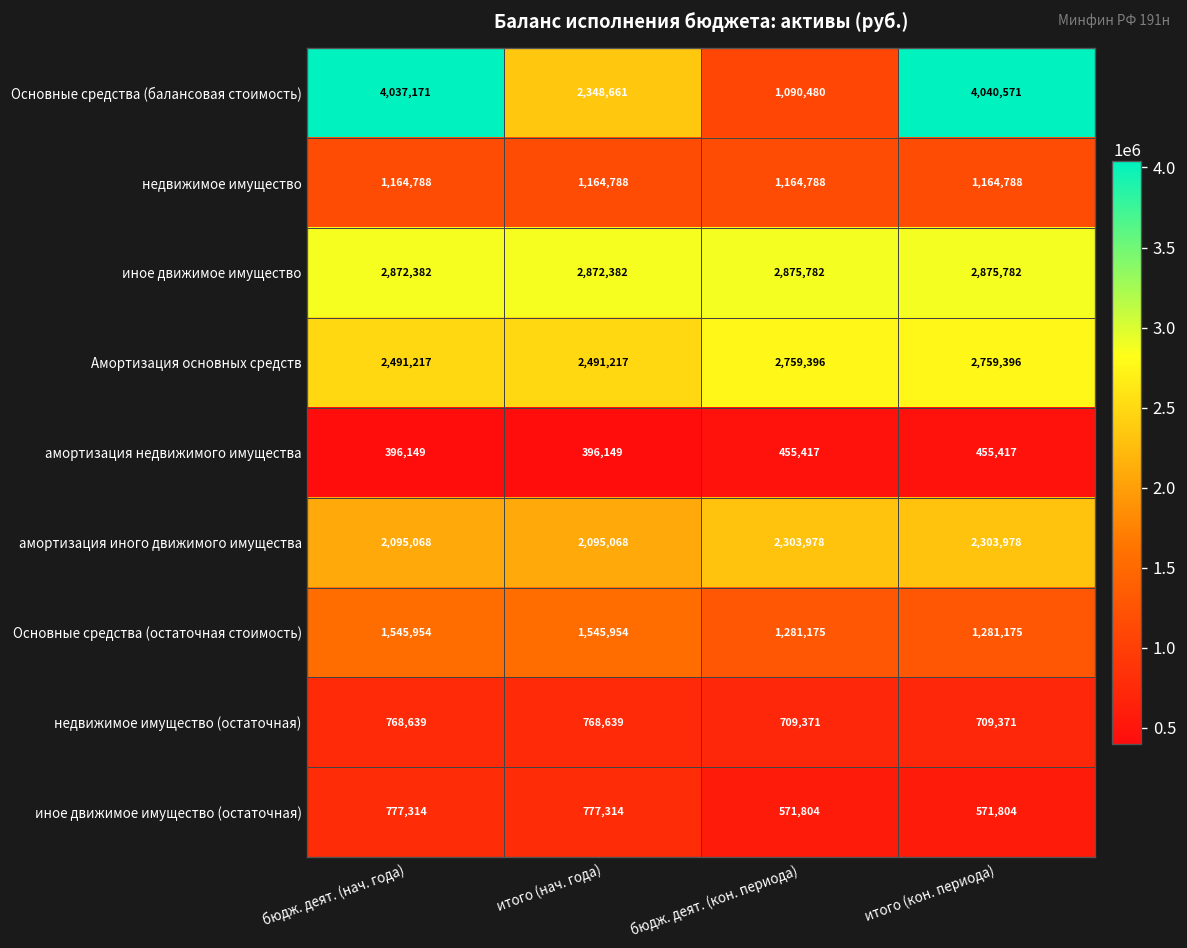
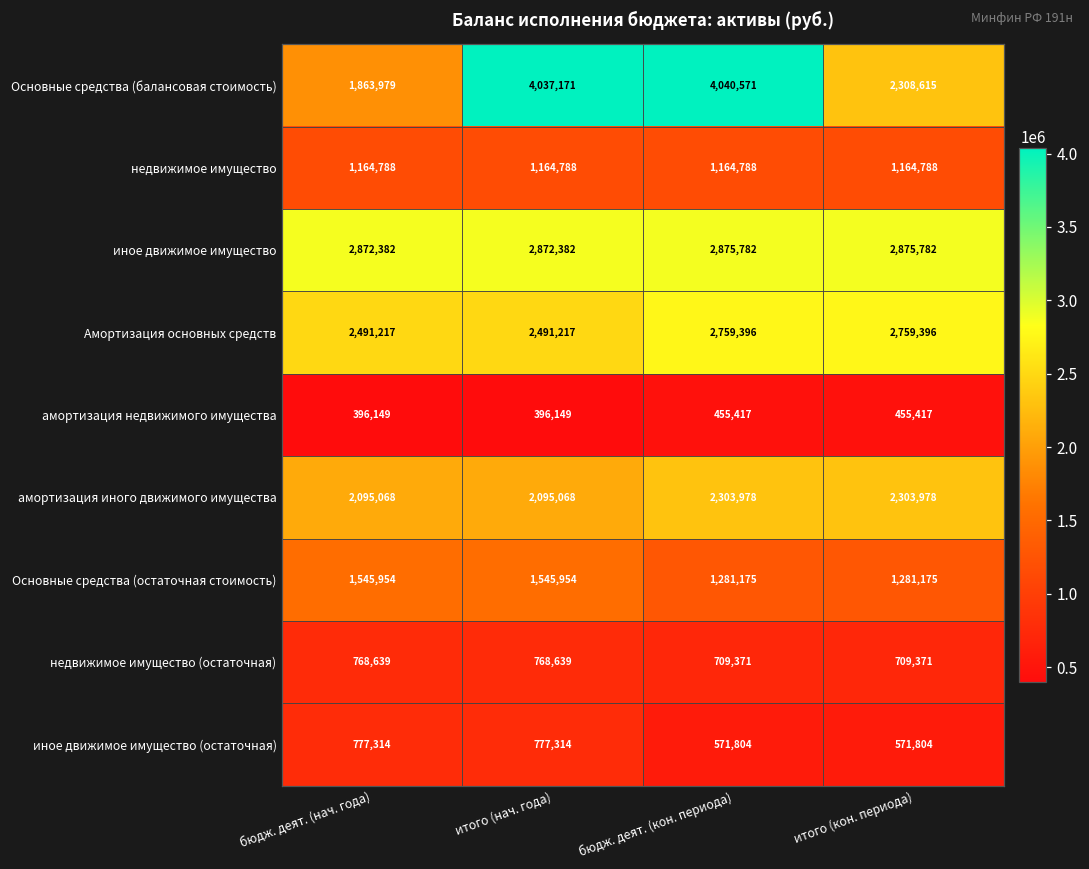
  {
    "Основные средства (балансовая стоимость)": {
-     "бюдж. деят. (нач. года)": "4,037,171",
-     "итого (нач. года)": "2,348,661",
-     "бюдж. деят. (кон. периода)": "1,090,480",
-     "итого (кон. периода)": "4,040,571"
+     "бюдж. деят. (нач. года)": "1,863,979",
+     "итого (нач. года)": "4,037,171",
+     "бюдж. деят. (кон. периода)": "4,040,571",
+     "итого (кон. периода)": "2,308,615"
    },
    "недвижимое имущество": {
      "бюдж. деят. (нач. года)": "1,164,788",
      "итого (нач. года)": "1,164,788",
      "бюдж. деят. (кон. периода)": "1,164,788",
      "итого (кон. периода)": "1,164,788"
    },
    "иное движимое имущество": {
      "бюдж. деят. (нач. года)": "2,872,382",
      "итого (нач. года)": "2,872,382",
      "бюдж. деят. (кон. периода)": "2,875,782",
      "итого (кон. периода)": "2,875,782"
    },
    "Амортизация основных средств": {
      "бюдж. деят. (нач. года)": "2,491,217",
      "итого (нач. года)": "2,491,217",
      "бюдж. деят. (кон. периода)": "2,759,396",
      "итого (кон. периода)": "2,759,396"
    },
    "амортизация недвижимого имущества": {
      "бюдж. деят. (нач. года)": "396,149",
      "итого (нач. года)": "396,149",
      "бюдж. деят. (кон. периода)": "455,417",
      "итого (кон. периода)": "455,417"
    },
    "амортизация иного движимого имущества": {
      "бюдж. деят. (нач. года)": "2,095,068",
      "итого (нач. года)": "2,095,068",
      "бюдж. деят. (кон. периода)": "2,303,978",
      "итого (кон. периода)": "2,303,978"
    },
    "Основные средства (остаточная стоимость)": {
      "бюдж. деят. (нач. года)": "1,545,954",
      "итого (нач. года)": "1,545,954",
      "бюдж. деят. (кон. периода)": "1,281,175",
      "итого (кон. периода)": "1,281,175"
    },
    "недвижимое имущество (остаточная)": {
      "бюдж. деят. (нач. года)": "768,639",
      "итого (нач. года)": "768,639",
      "бюдж. деят. (кон. периода)": "709,371",
      "итого (кон. периода)": "709,371"
    },
    "иное движимое имущество (остаточная)": {
      "бюдж. деят. (нач. года)": "777,314",
      "итого (нач. года)": "777,314",
      "бюдж. деят. (кон. периода)": "571,804",
      "итого (кон. периода)": "571,804"
    }
  }
